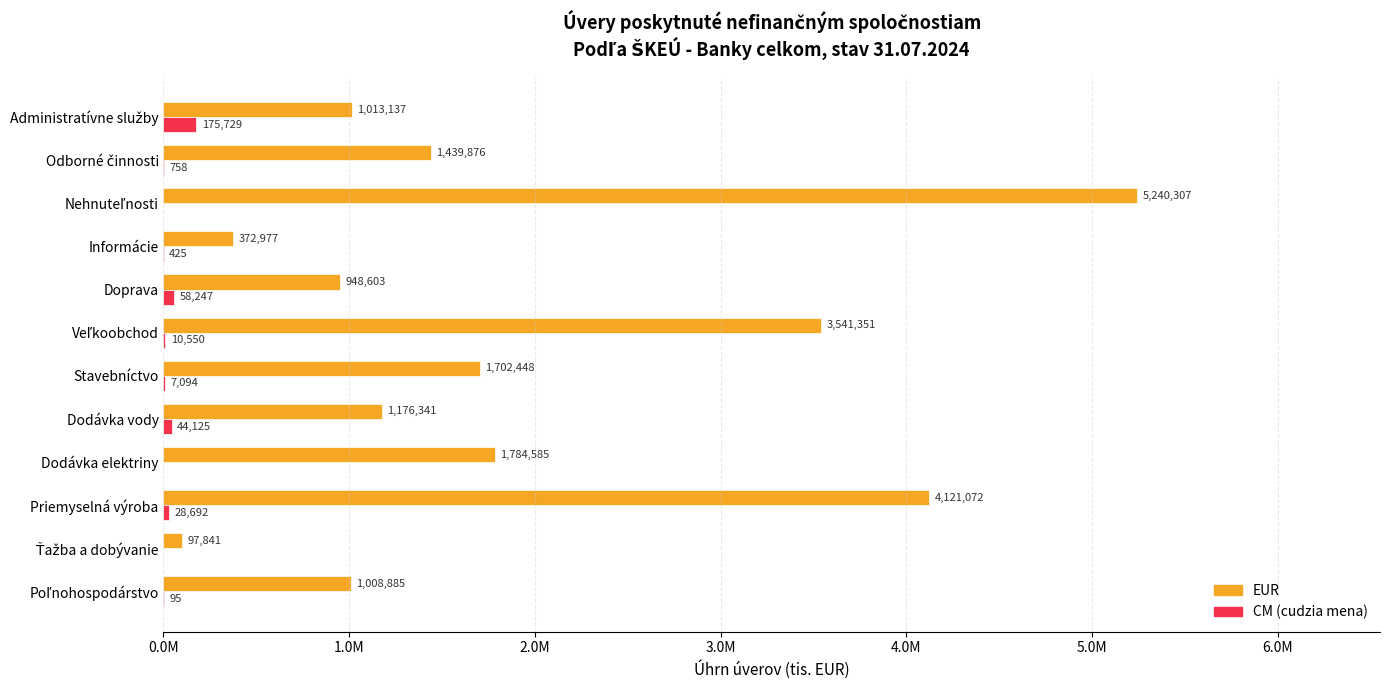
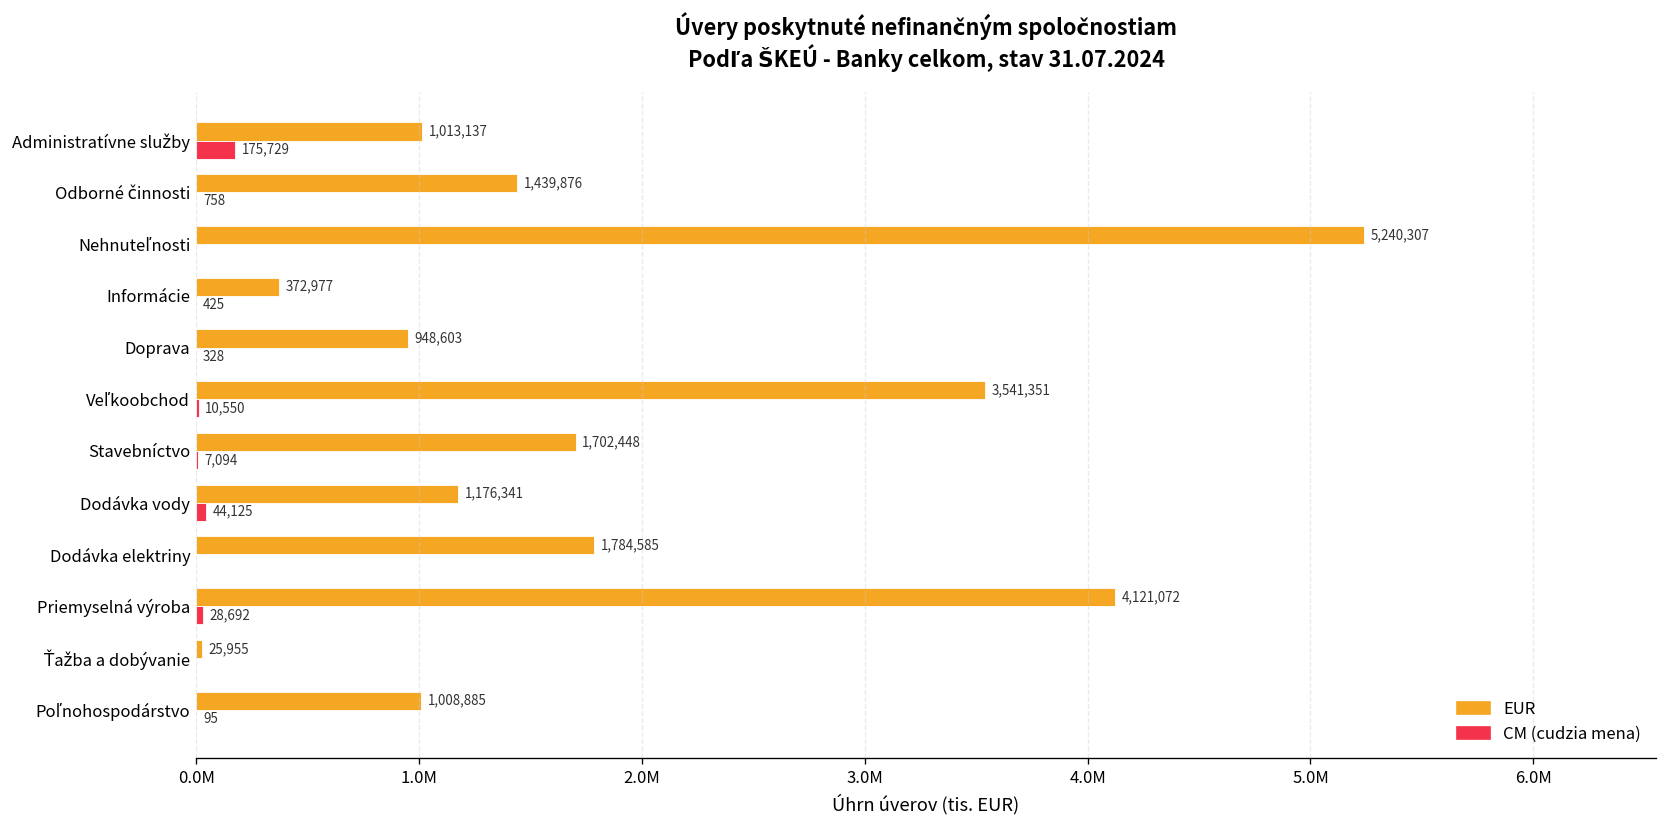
  {
    "EUR": {
      "Administratívne služby": "1,013,137",
      "Odborné činnosti": "1,439,876",
      "Nehnuteľnosti": "5,240,307",
      "Informácie": "372,977",
      "Doprava": "948,603",
      "Veľkoobchod": "3,541,351",
      "Stavebníctvo": "1,702,448",
      "Dodávka vody": "1,176,341",
      "Dodávka elektriny": "1,784,585",
      "Priemyselná výroba": "4,121,072",
-     "Ťažba a dobývanie": "97,841",
+     "Ťažba a dobývanie": "25,955",
      "Poľnohospodárstvo": "1,008,885"
    },
    "CM (cudzia mena)": {
      "Administratívne služby": "175,729",
      "Odborné činnosti": "758",
      "Informácie": "425",
-     "Doprava": "58,247",
+     "Doprava": "328",
      "Veľkoobchod": "10,550",
      "Stavebníctvo": "7,094",
      "Dodávka vody": "44,125",
      "Priemyselná výroba": "28,692",
      "Poľnohospodárstvo": "95"
    }
  }
